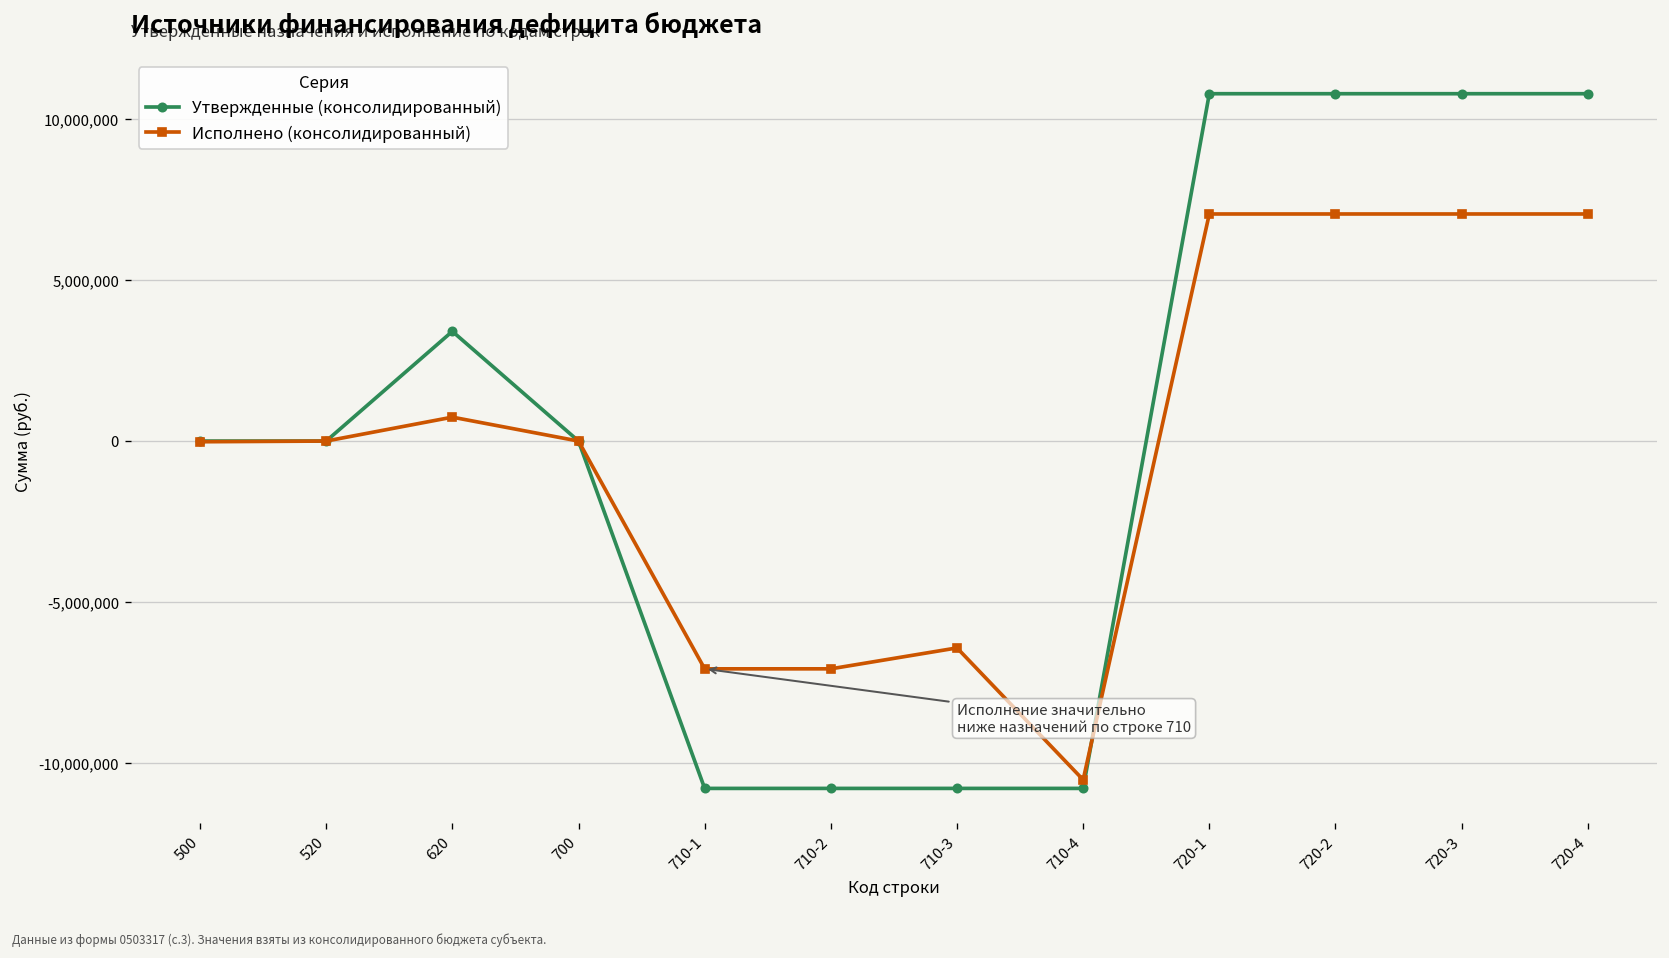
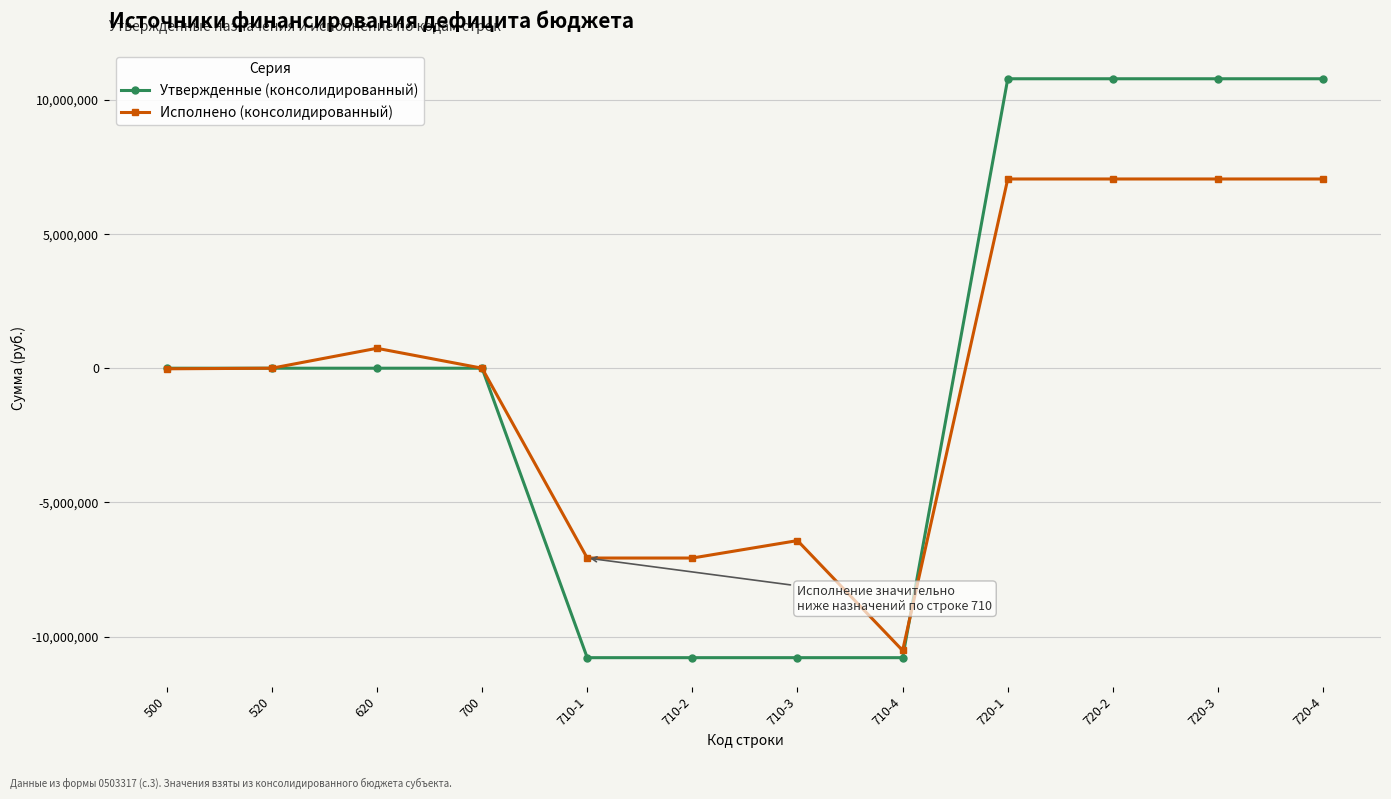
  {
    "Утвержденные (консолидированный)": {
-     "620": "3,400,000",
+     "620": "0",
      "710-1": "-10,800,000",
      "710-2": "-10,800,000",
      "710-3": "-10,800,000",
      "710-4": "-10,800,000",
      "720-1": "10,800,000",
      "720-2": "10,800,000",
      "720-3": "10,800,000",
      "720-4": "10,800,000"
    },
    "Исполнено (консолидированный)": {
      "620": "700,000",
      "710-1": "-7,100,000",
      "710-3": "-6,400,000",
      "710-4": "-10,500,000",
      "720-1": "7,100,000",
      "720-2": "7,100,000",
      "720-3": "7,100,000",
      "720-4": "7,100,000"
    }
  }
